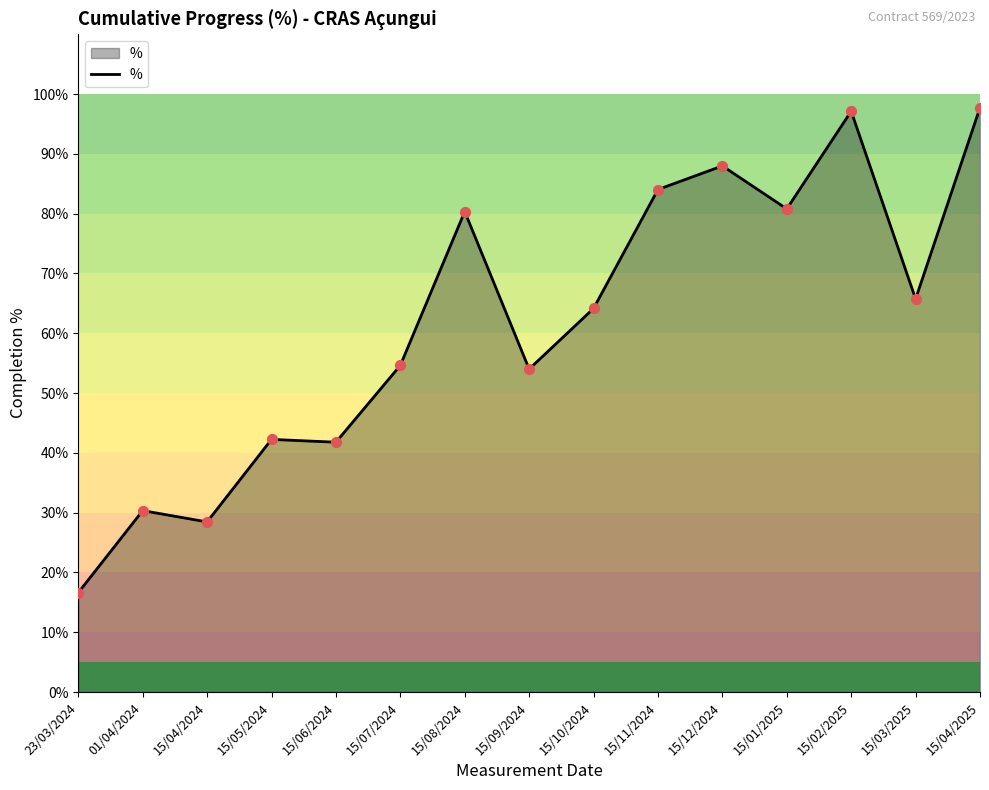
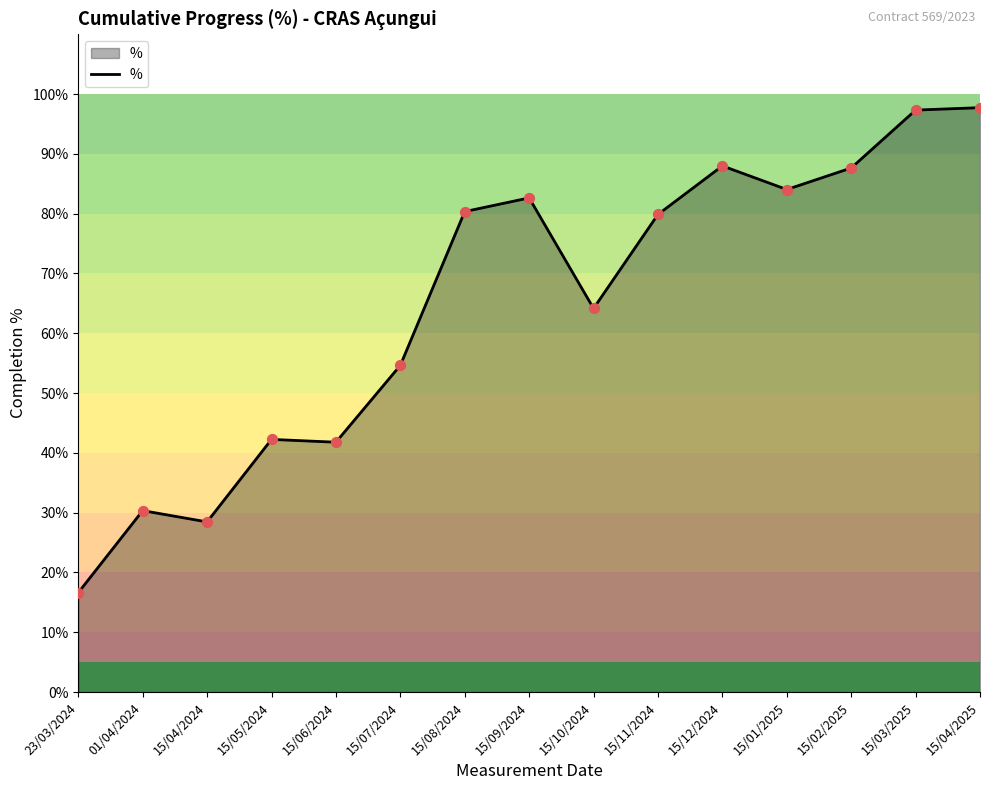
  {
    "23/03/2024": "17%",
    "01/04/2024": "30%",
    "15/04/2024": "28%",
    "15/05/2024": "42%",
    "15/06/2024": "42%",
    "15/07/2024": "55%",
    "15/08/2024": "80%",
-   "15/09/2024": "54%",
+   "15/09/2024": "83%",
    "15/10/2024": "64%",
-   "15/11/2024": "84%",
+   "15/11/2024": "80%",
    "15/12/2024": "88%",
-   "15/01/2025": "81%",
-   "15/02/2025": "97%",
-   "15/03/2025": "66%",
+   "15/01/2025": "84%",
+   "15/02/2025": "88%",
+   "15/03/2025": "97%",
    "15/04/2025": "98%"
  }
